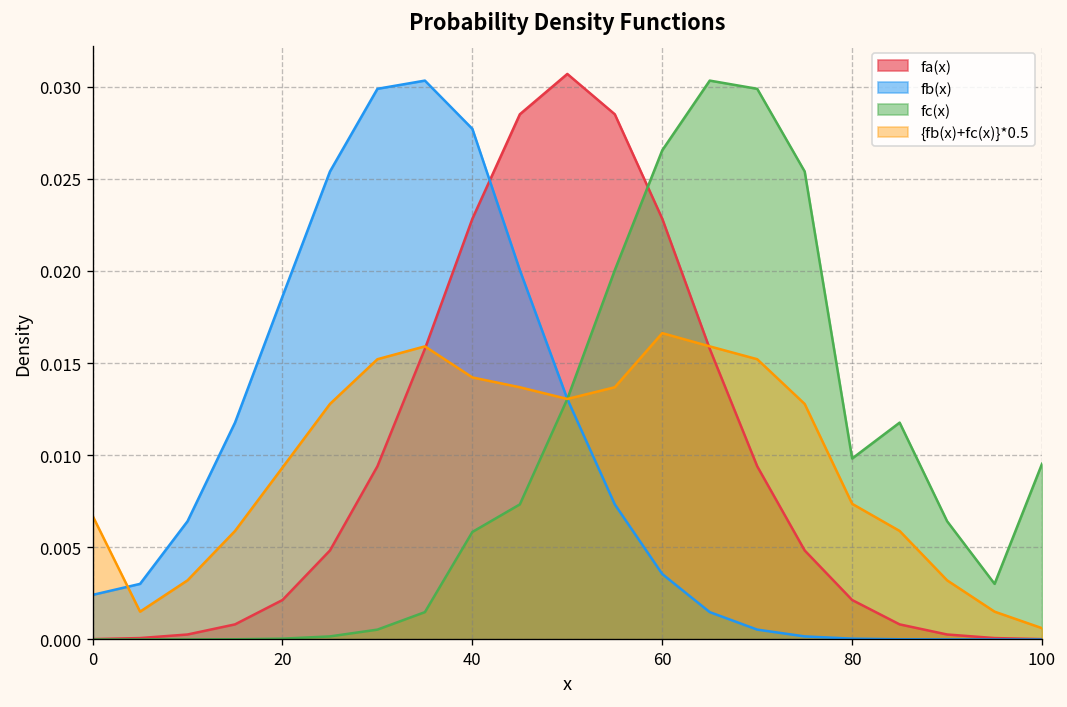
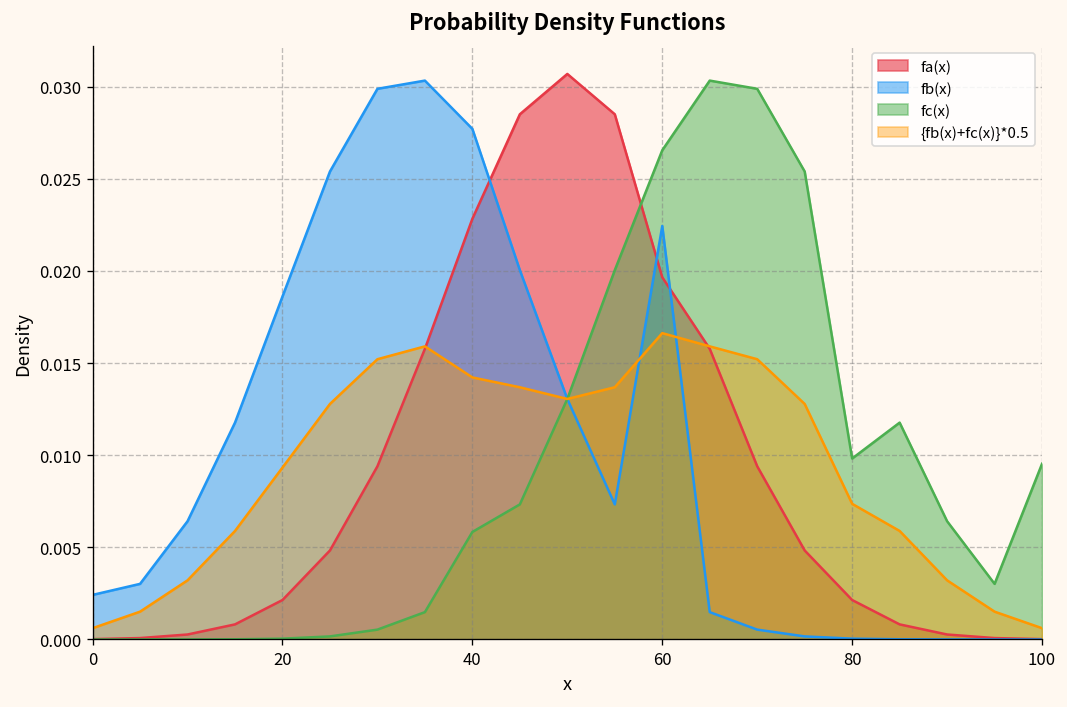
  {
    "fa(x)": {
      "20": 0.0021,
      "40": 0.0228,
-     "60": 0.0228,
+     "60": 0.0197,
      "80": 0.0021
    },
    "fb(x)": {
      "0": 0.0024,
      "20": 0.0186,
      "40": 0.0277,
-     "60": 0.0036,
+     "60": 0.0224,
      "80": 0.0000
    },
    "fc(x)": {
      "20": 0.0000,
      "40": 0.0058,
      "60": 0.0265,
      "80": 0.0098,
      "100": 0.0095
    },
    "{fb(x)+fc(x)}*0.5": {
-     "0": 0.0067,
+     "0": 0.0006,
      "20": 0.0093,
      "40": 0.0142,
      "60": 0.0166,
      "80": 0.0074,
      "100": 0.0006
    }
  }
